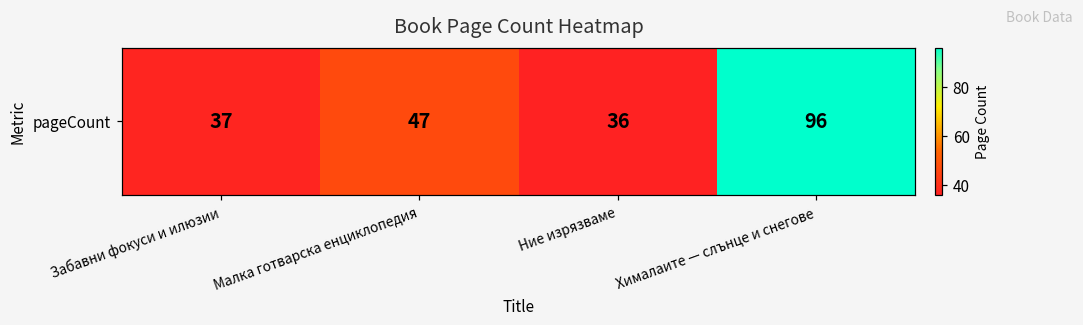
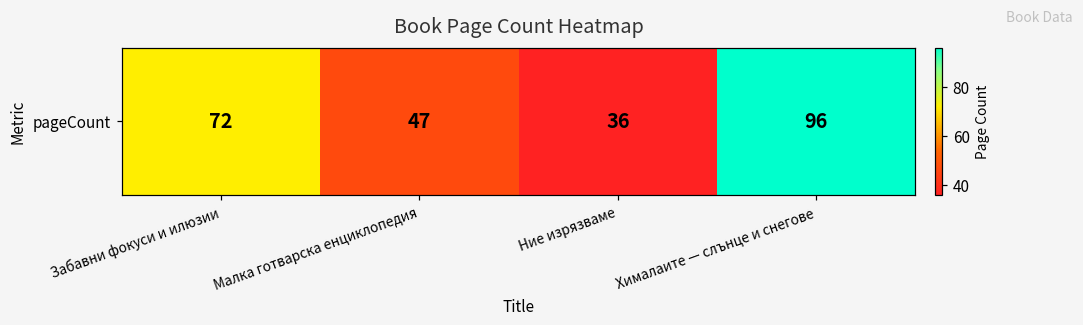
  {
    "pageCount": {
-     "Забавни фокуси и илюзии": 37,
+     "Забавни фокуси и илюзии": 72,
      "Малка готварска енциклопедия": 47,
      "Ние изрязваме": 36,
      "Химaлаите — слънце и снегове": 96
    }
  }
